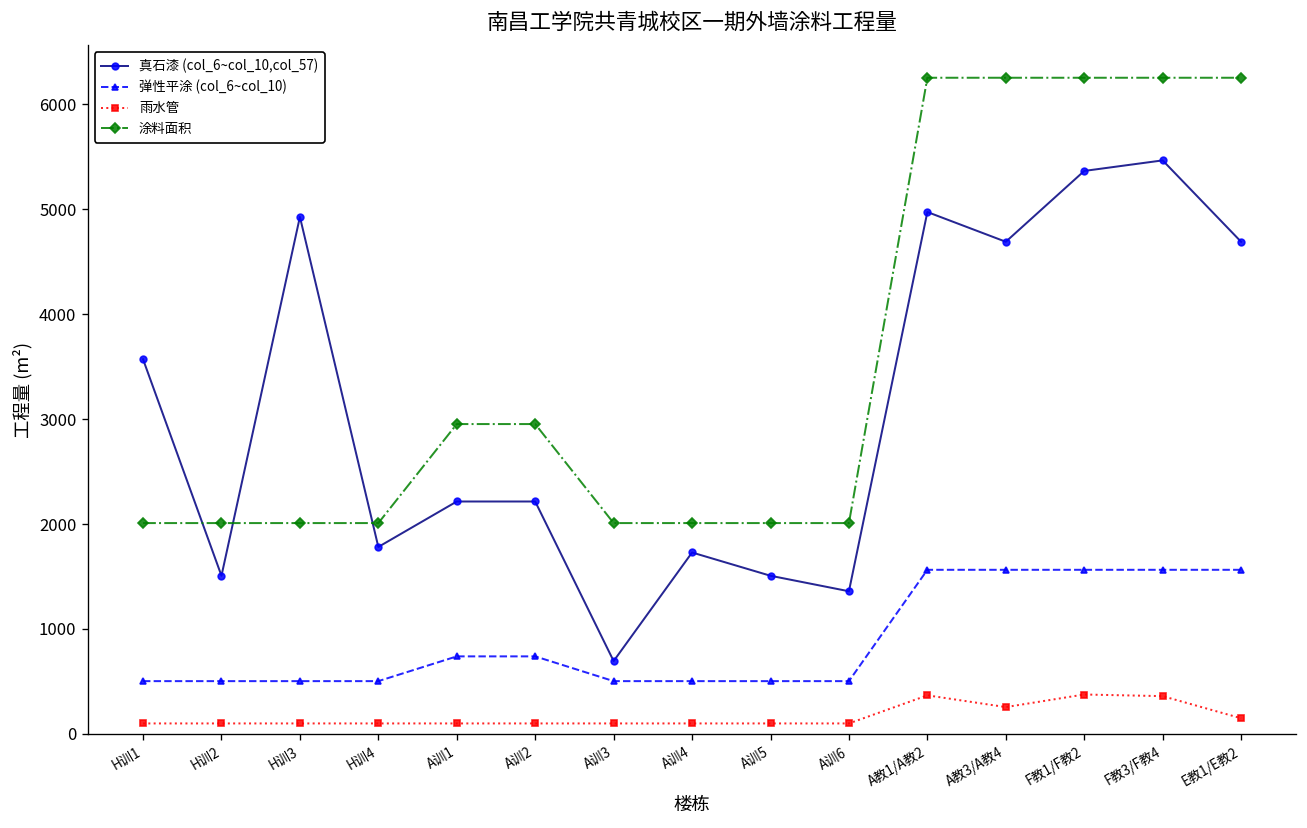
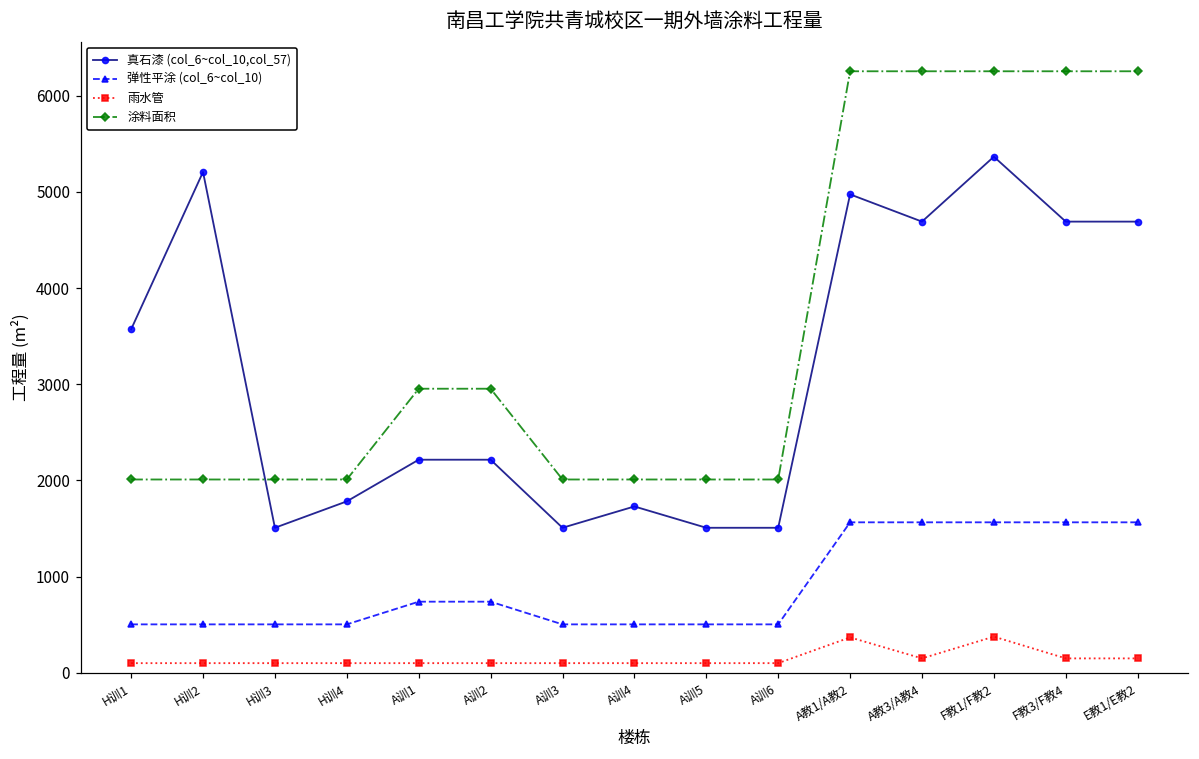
  {
    "真石漆 (col_6~col_10,col_57)": {
      "H训1": 3600,
-     "H训2": 1500,
-     "H训3": 4900,
+     "H训2": 5200,
+     "H训3": 1500,
      "H训4": 1800,
      "A训1": 2200,
      "A训2": 2200,
-     "A训3": 700,
+     "A训3": 1500,
      "A训4": 1700,
      "A训5": 1500,
-     "A训6": 1400,
+     "A训6": 1500,
      "A教1/A教2": 5000,
      "A教3/A教4": 4700,
      "F教1/F教2": 5400,
-     "F教3/F教4": 5500,
+     "F教3/F教4": 4700,
      "E教1/E教2": 4700
    },
    "弹性平涂 (col_6~col_10)": {
      "H训1": 500,
      "H训2": 500,
      "H训3": 500,
      "H训4": 500,
      "A训1": 700,
      "A训2": 700,
      "A训3": 500,
      "A训4": 500,
      "A训5": 500,
      "A训6": 500,
      "A教1/A教2": 1600,
      "A教3/A教4": 1600,
      "F教1/F教2": 1600,
      "F教3/F教4": 1600,
      "E教1/E教2": 1600
    },
    "雨水管": {
      "H训1": 100,
      "H训2": 100,
      "H训3": 100,
      "H训4": 100,
      "A训1": 100,
      "A训2": 100,
      "A训3": 100,
      "A训4": 100,
      "A训5": 100,
      "A训6": 100,
      "A教1/A教2": 400,
-     "A教3/A教4": 300,
+     "A教3/A教4": 100,
      "F教1/F教2": 400,
-     "F教3/F教4": 400,
+     "F教3/F教4": 100,
      "E教1/E教2": 100
    },
    "涂料面积": {
      "H训1": 2000,
      "H训2": 2000,
      "H训3": 2000,
      "H训4": 2000,
      "A训1": 3000,
      "A训2": 3000,
      "A训3": 2000,
      "A训4": 2000,
      "A训5": 2000,
      "A训6": 2000,
      "A教1/A教2": 6300,
      "A教3/A教4": 6300,
      "F教1/F教2": 6300,
      "F教3/F教4": 6300,
      "E教1/E教2": 6300
    }
  }
